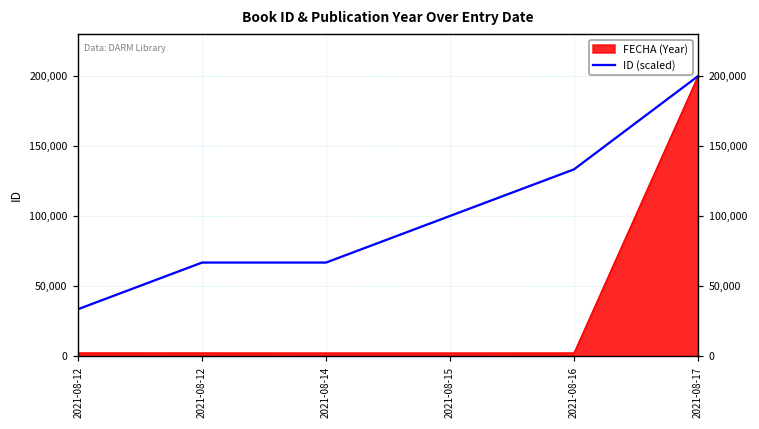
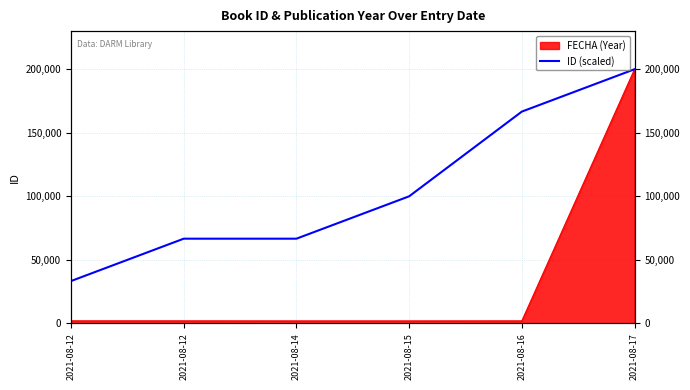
  {
    "FECHA (Year)": {
      "2021-08-14": "2,000",
      "2021-08-15": "2,000",
      "2021-08-16": "2,000"
    },
    "ID (scaled)": {
      "2021-08-14": "67,000",
      "2021-08-15": "100,000",
-     "2021-08-16": "133,000"
+     "2021-08-16": "167,000"
    }
  }
